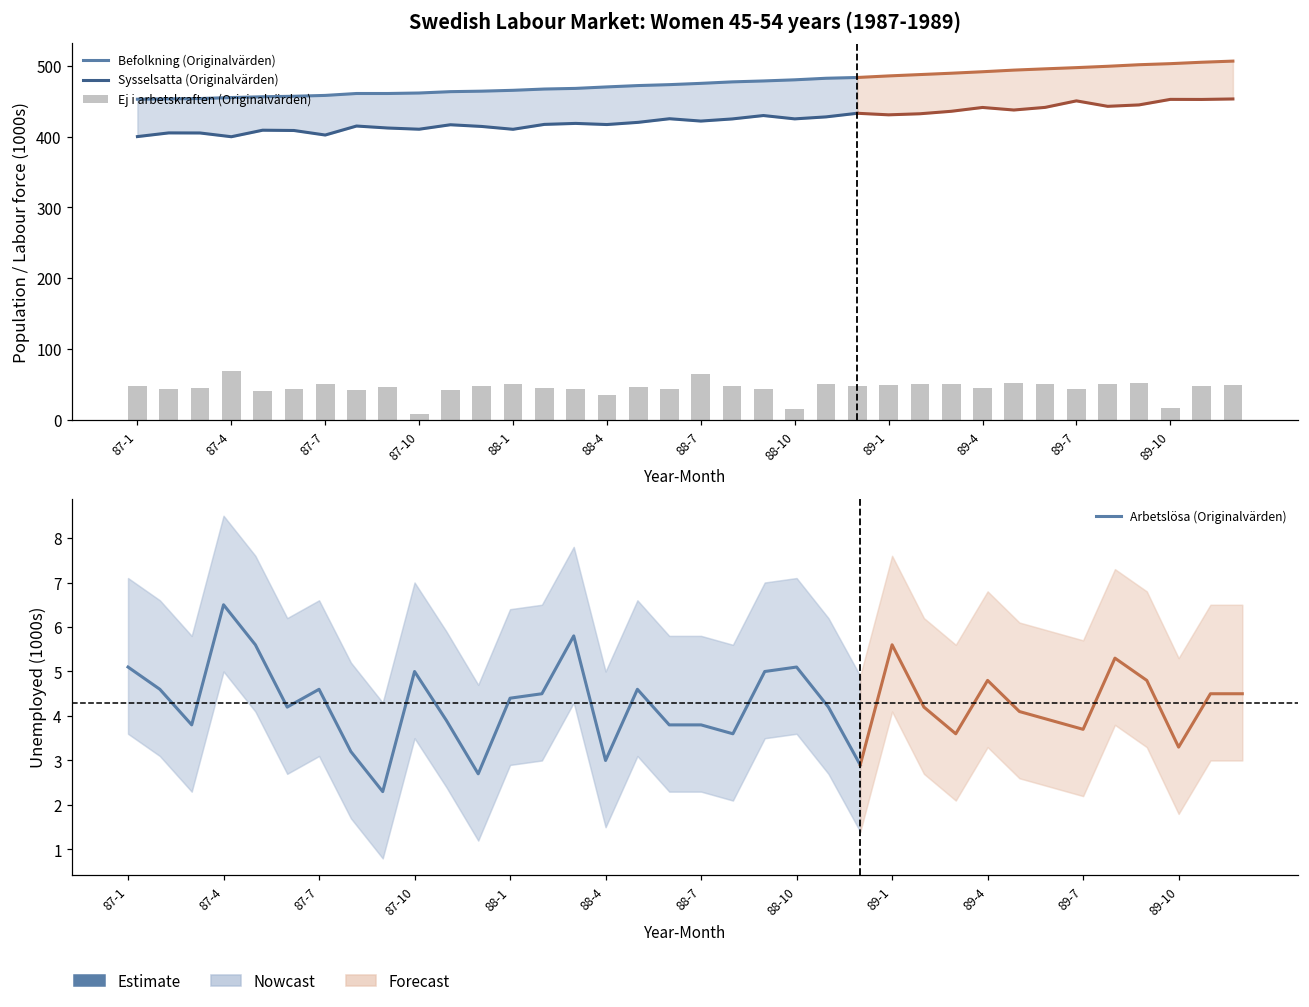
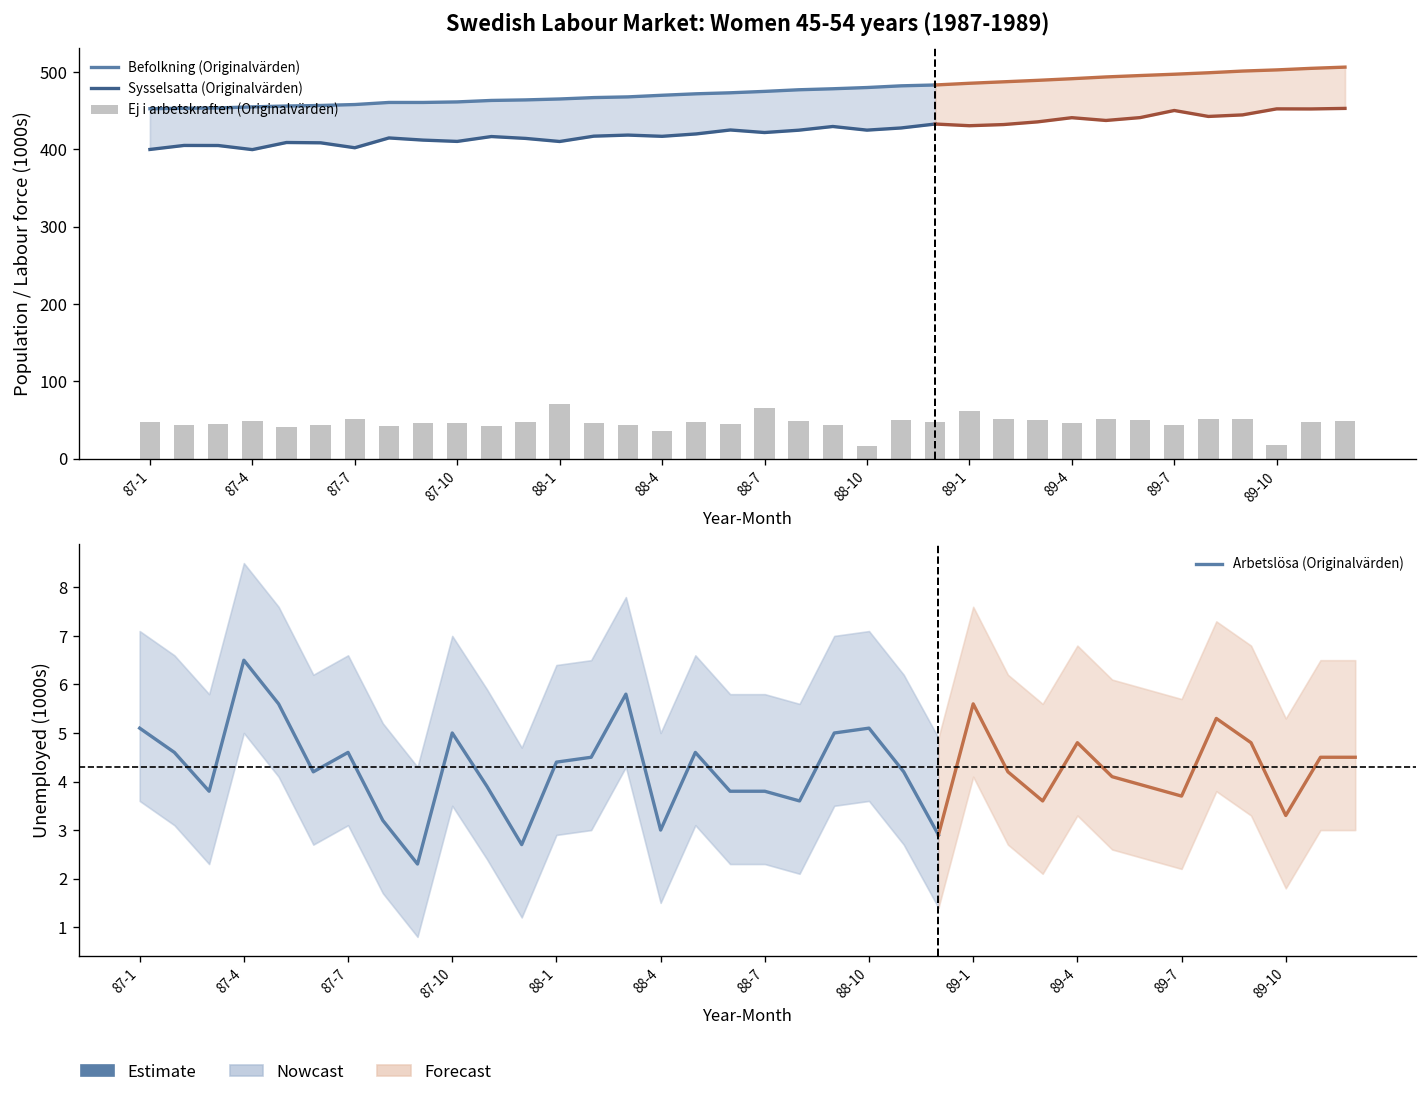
  {
    "Swedish Labour Market: Women 45-54 years (1987-1989)": {
      "Ej i arbetskraften (Originalvärden)": {
        "87-1": 50,
-       "87-4": 70,
+       "87-4": 50,
        "87-7": 50,
-       "87-10": 10,
-       "88-1": 50,
+       "87-10": 50,
+       "88-1": 70,
        "88-4": 40,
        "88-7": 60,
        "88-10": 20,
-       "89-1": 50,
+       "89-1": 60,
        "89-4": 50,
        "89-7": 40,
        "89-10": 20
      }
    }
  }
